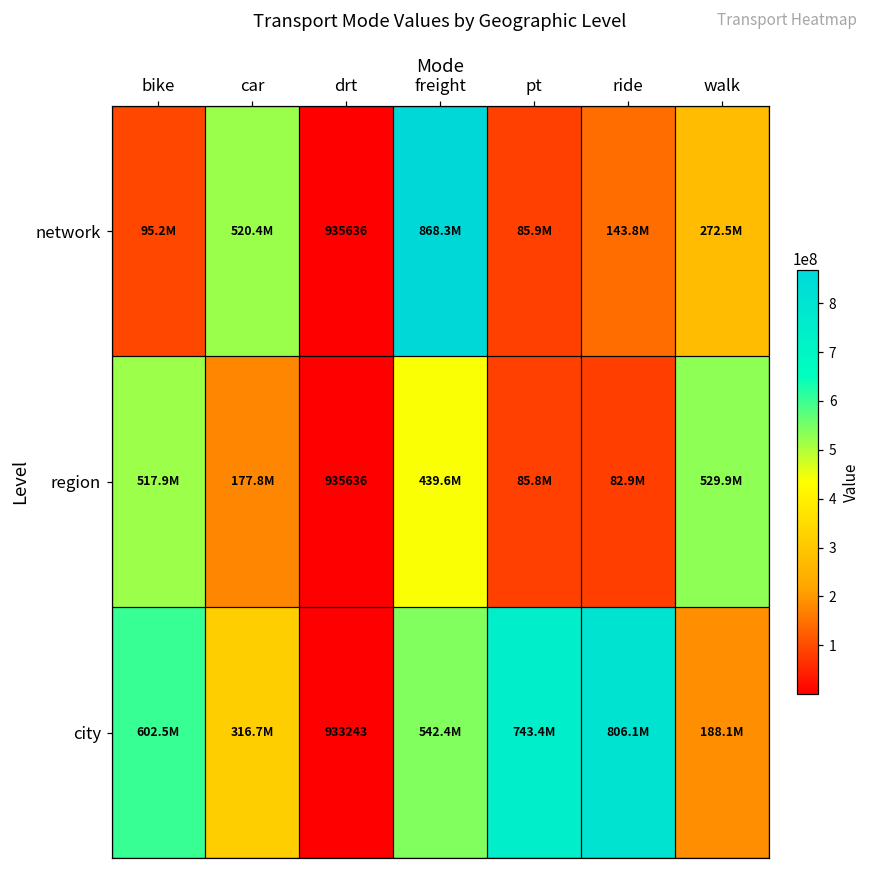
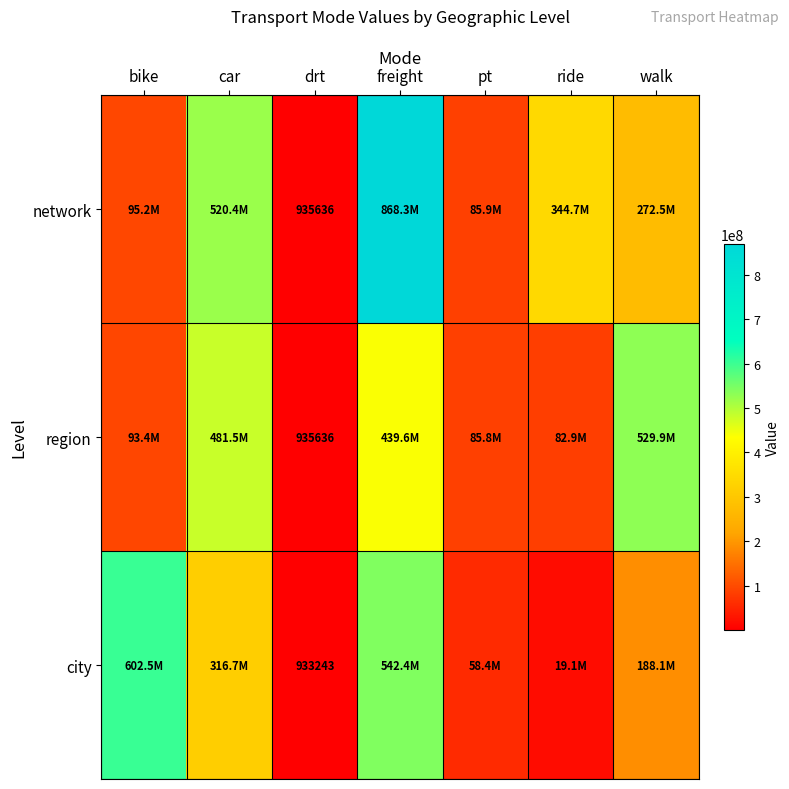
  {
    "network": {
      "bike": "95.2M",
      "car": "520.4M",
      "drt": "935636",
      "freight": "868.3M",
      "pt": "85.9M",
-     "ride": "143.8M",
+     "ride": "344.7M",
      "walk": "272.5M"
    },
    "region": {
-     "bike": "517.9M",
-     "car": "177.8M",
+     "bike": "93.4M",
+     "car": "481.5M",
      "drt": "935636",
      "freight": "439.6M",
      "pt": "85.8M",
      "ride": "82.9M",
      "walk": "529.9M"
    },
    "city": {
      "bike": "602.5M",
      "car": "316.7M",
      "drt": "933243",
      "freight": "542.4M",
-     "pt": "743.4M",
-     "ride": "806.1M",
+     "pt": "58.4M",
+     "ride": "19.1M",
      "walk": "188.1M"
    }
  }
